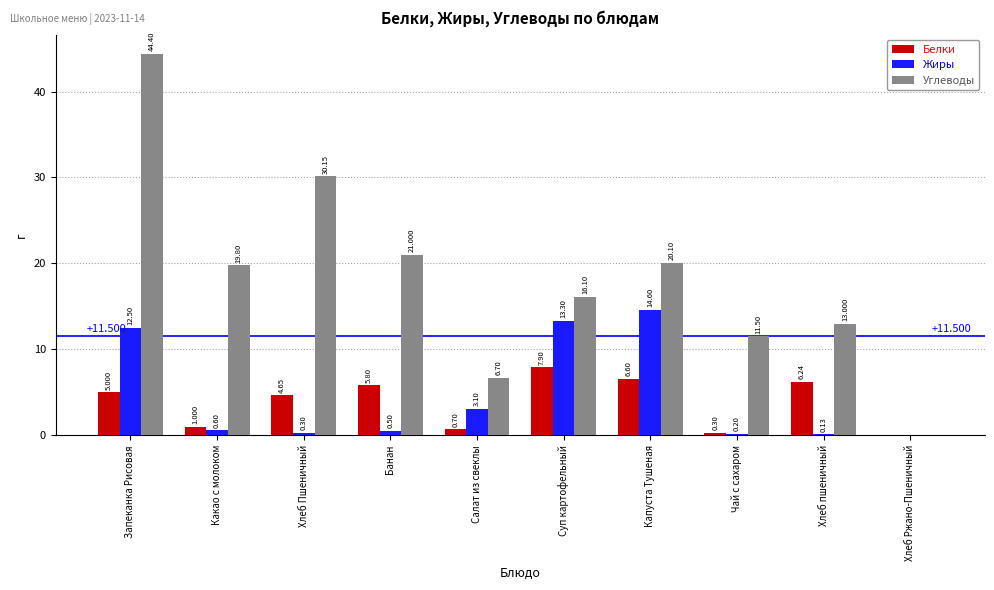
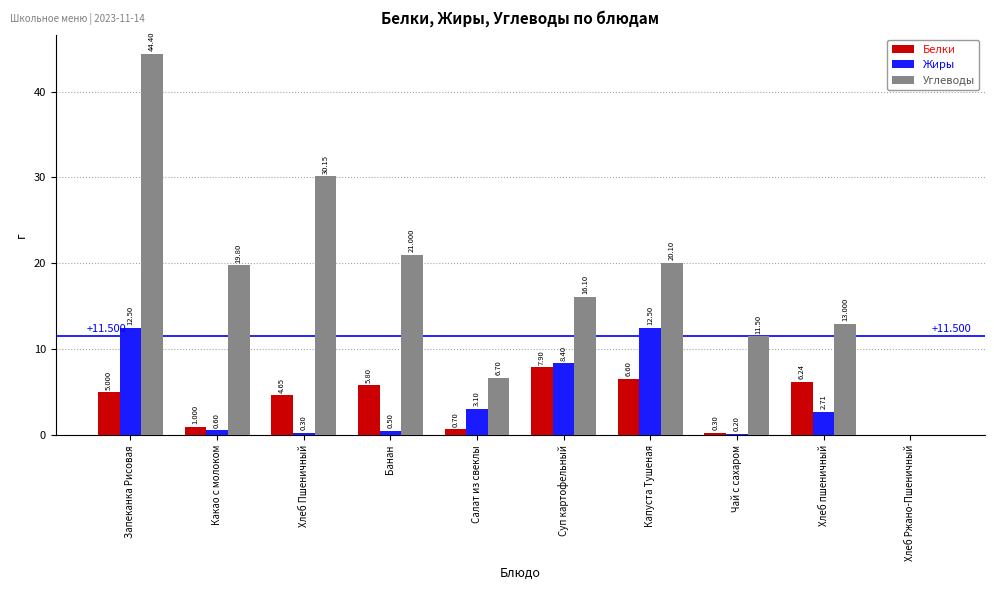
  {
    "Белки": {
      "Запеканка Рисовая": 5.000,
      "Какао с молоком": 1.000,
      "Хлеб Пшеничный": 4.65,
      "Банан": 5.80,
      "Салат из свеклы": 0.70,
      "Суп картофельный": 7.90,
      "Капуста Тушеная": 6.60,
      "Чай с сахаром": 0.30,
      "Хлеб пшеничный": 6.24
    },
    "Жиры": {
      "Запеканка Рисовая": 12.50,
      "Какао с молоком": 0.60,
      "Хлеб Пшеничный": 0.30,
      "Банан": 0.50,
      "Салат из свеклы": 3.10,
-     "Суп картофельный": 13.30,
-     "Капуста Тушеная": 14.60,
+     "Суп картофельный": 8.40,
+     "Капуста Тушеная": 12.50,
      "Чай с сахаром": 0.20,
-     "Хлеб пшеничный": 0.13
+     "Хлеб пшеничный": 2.71
    },
    "Углеводы": {
      "Запеканка Рисовая": 44.40,
      "Какао с молоком": 19.80,
      "Хлеб Пшеничный": 30.15,
      "Банан": 21.000,
      "Салат из свеклы": 6.70,
      "Суп картофельный": 16.10,
      "Капуста Тушеная": 20.10,
      "Чай с сахаром": 11.50,
      "Хлеб пшеничный": 13.000
    }
  }
